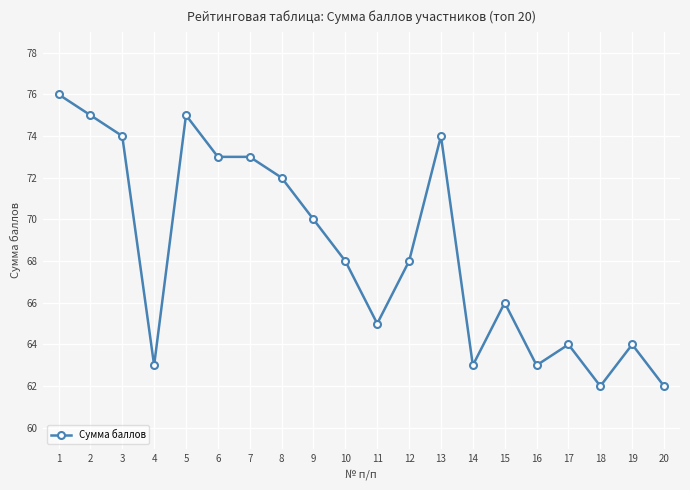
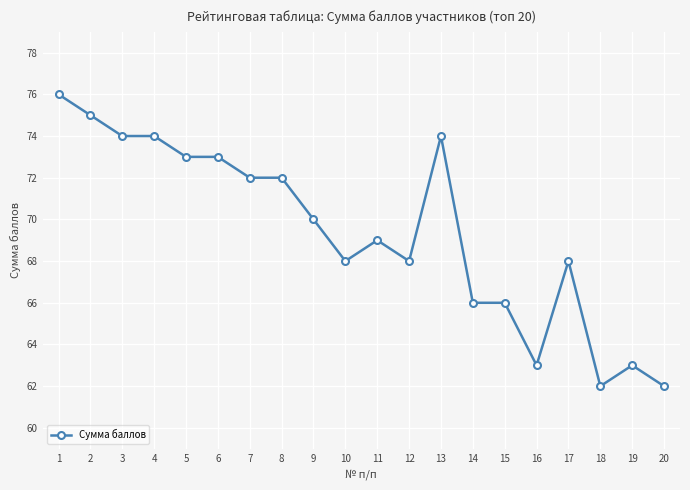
  {
    "1": 76,
    "2": 75,
    "3": 74,
-   "4": 63,
-   "5": 75,
+   "4": 74,
+   "5": 73,
    "6": 73,
-   "7": 73,
+   "7": 72,
    "8": 72,
    "9": 70,
    "10": 68,
-   "11": 65,
+   "11": 69,
    "12": 68,
    "13": 74,
-   "14": 63,
+   "14": 66,
    "15": 66,
    "16": 63,
-   "17": 64,
+   "17": 68,
    "18": 62,
-   "19": 64,
+   "19": 63,
    "20": 62
  }
